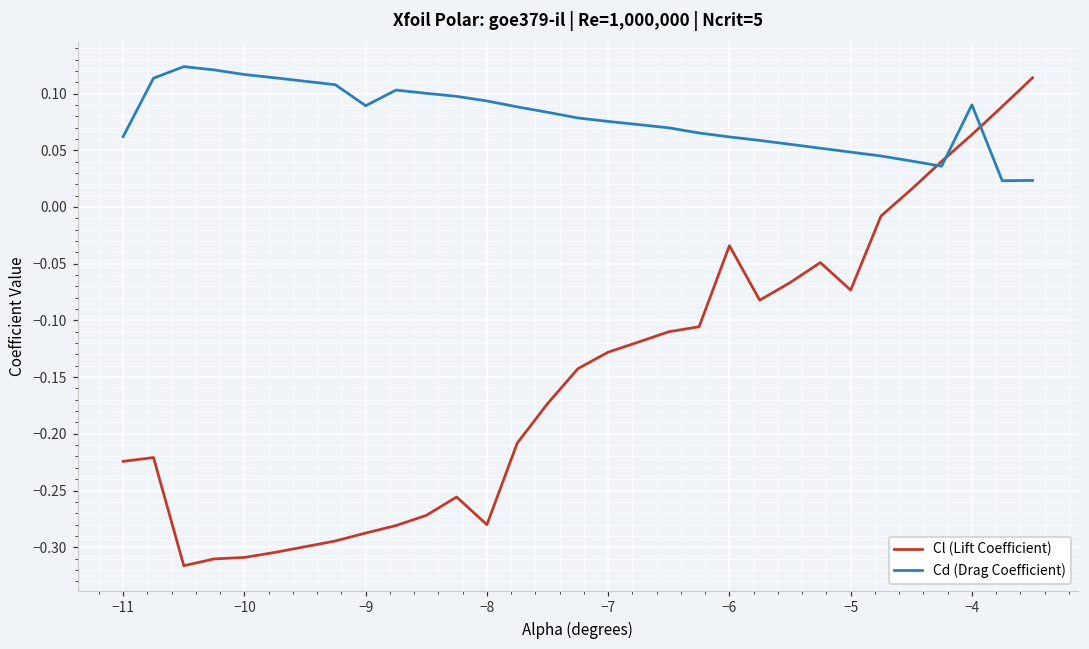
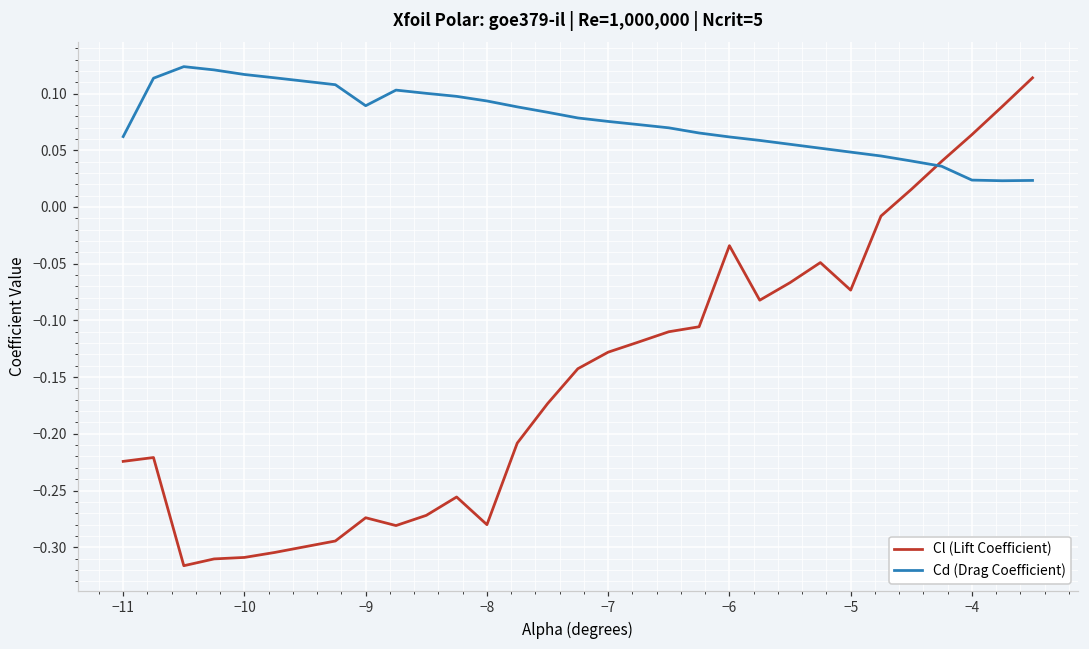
  {
    "Cl (Lift Coefficient)": {
      "−11": -0.224,
      "−10": -0.309,
-     "−9": -0.288,
+     "−9": -0.274,
      "−8": -0.280,
      "−7": -0.128,
      "−6": -0.034,
      "−5": -0.073,
      "−4": 0.064
    },
    "Cd (Drag Coefficient)": {
      "−11": 0.062,
      "−10": 0.117,
      "−9": 0.089,
      "−8": 0.093,
      "−7": 0.075,
      "−6": 0.062,
      "−5": 0.048,
-     "−4": 0.090
+     "−4": 0.024
    }
  }
